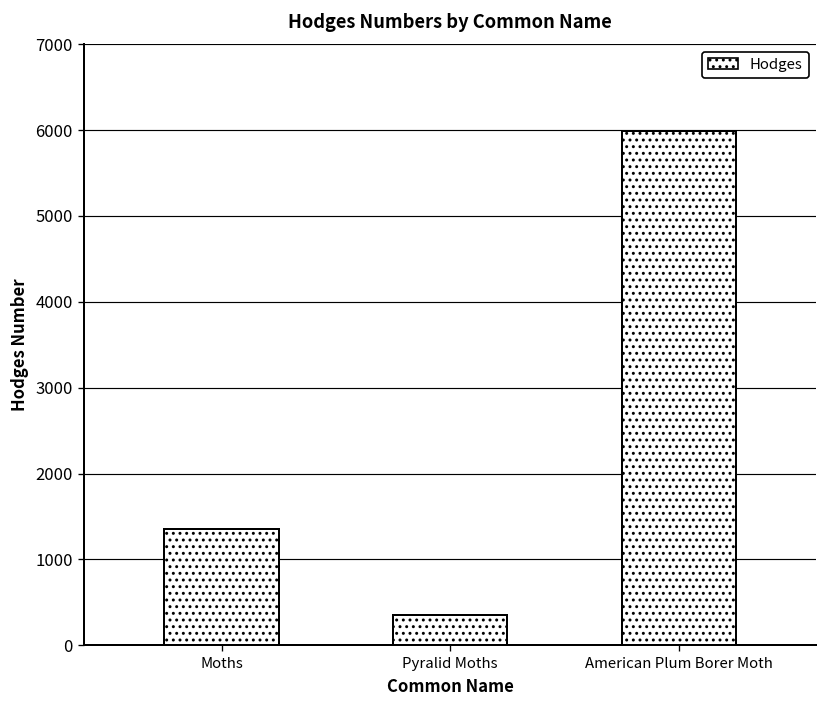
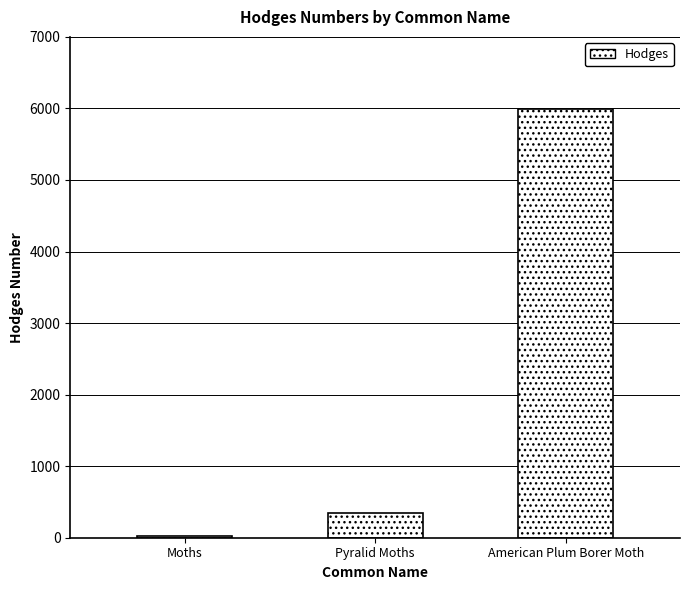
  {
-   "Moths": 1400,
+   "Moths": 0,
    "Pyralid Moths": 300,
    "American Plum Borer Moth": 6000
  }
